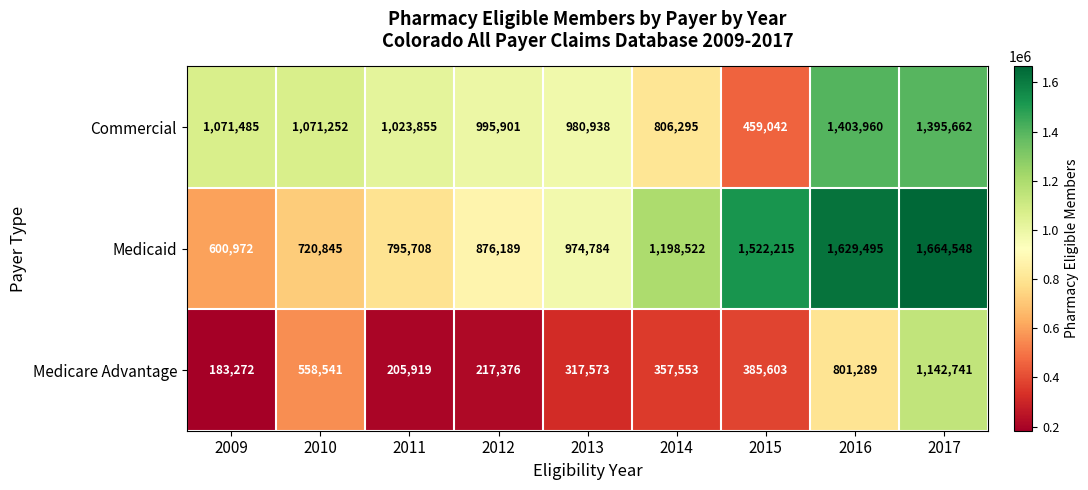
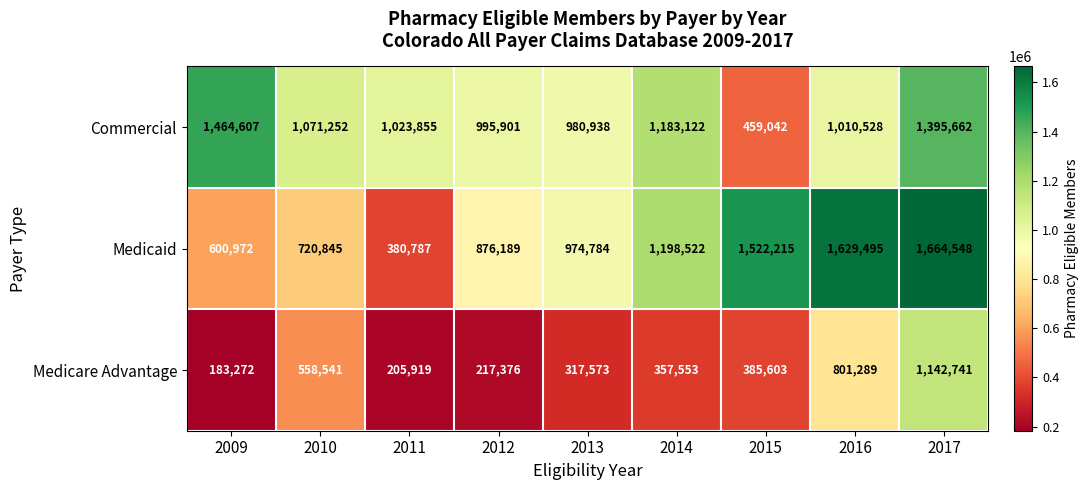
  {
    "Commercial": {
-     "2009": "1,071,485",
+     "2009": "1,464,607",
      "2010": "1,071,252",
      "2011": "1,023,855",
      "2012": "995,901",
      "2013": "980,938",
-     "2014": "806,295",
+     "2014": "1,183,122",
      "2015": "459,042",
-     "2016": "1,403,960",
+     "2016": "1,010,528",
      "2017": "1,395,662"
    },
    "Medicaid": {
      "2009": "600,972",
      "2010": "720,845",
-     "2011": "795,708",
+     "2011": "380,787",
      "2012": "876,189",
      "2013": "974,784",
      "2014": "1,198,522",
      "2015": "1,522,215",
      "2016": "1,629,495",
      "2017": "1,664,548"
    },
    "Medicare Advantage": {
      "2009": "183,272",
      "2010": "558,541",
      "2011": "205,919",
      "2012": "217,376",
      "2013": "317,573",
      "2014": "357,553",
      "2015": "385,603",
      "2016": "801,289",
      "2017": "1,142,741"
    }
  }
